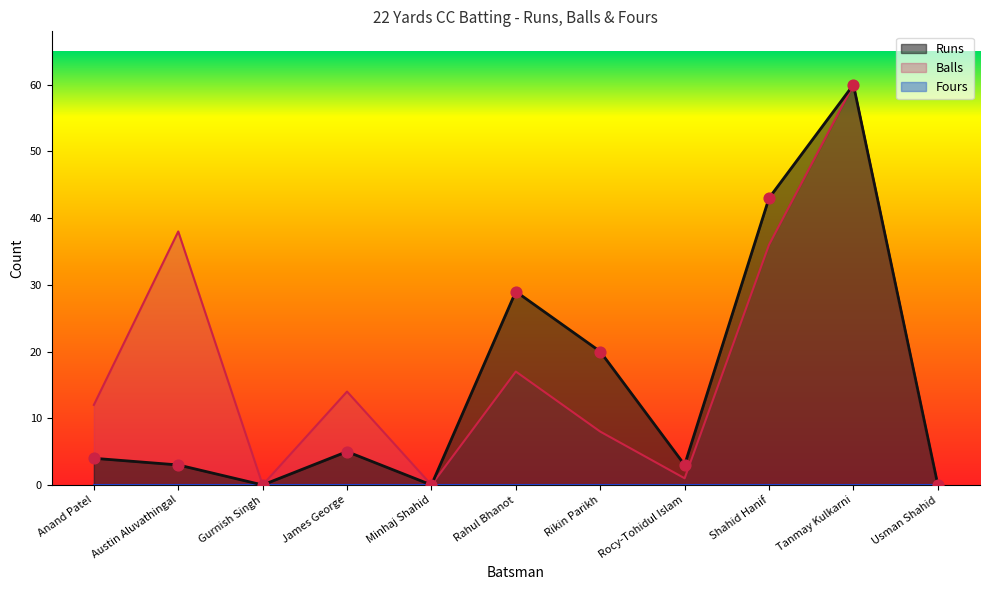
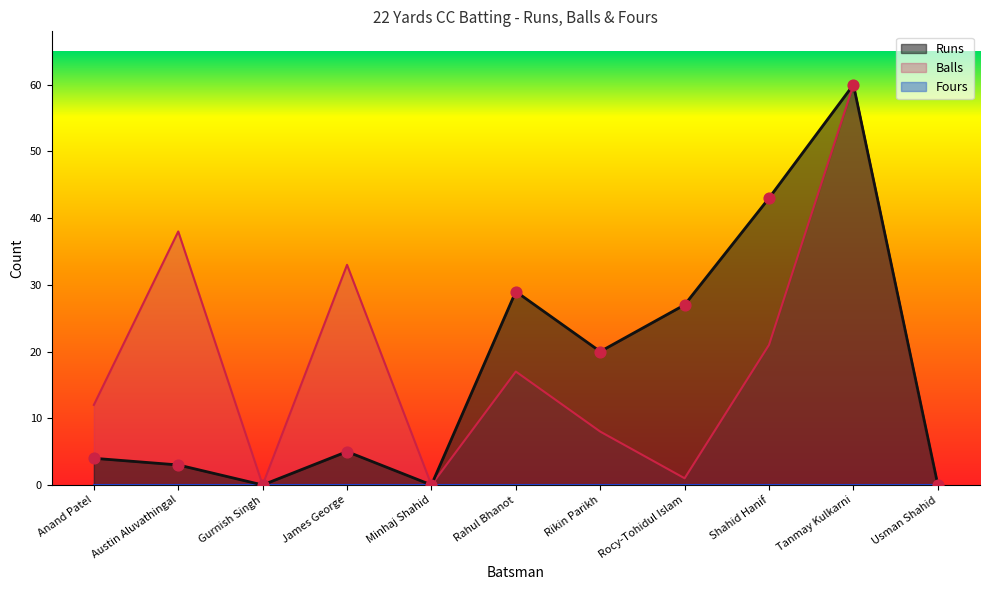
  {
    "Runs": {
      "Anand Patel": 4,
      "Austin Aluvathingal": 3,
      "James George": 5,
      "Rahul Bhanot": 29,
      "Rikin Parikh": 20,
-     "Rocy-Tohidul Islam": 3,
+     "Rocy-Tohidul Islam": 27,
      "Shahid Hanif": 43
    },
    "Balls": {
      "Anand Patel": 12,
      "Austin Aluvathingal": 38,
-     "James George": 14,
+     "James George": 33,
      "Rahul Bhanot": 17,
      "Rikin Parikh": 8,
      "Rocy-Tohidul Islam": 1,
-     "Shahid Hanif": 36
+     "Shahid Hanif": 21
    },
    "Fours": {
      "Anand Patel": 0,
      "Austin Aluvathingal": 0,
      "James George": 0,
      "Rahul Bhanot": 0,
      "Rikin Parikh": 0,
      "Rocy-Tohidul Islam": 0,
      "Shahid Hanif": 0,
      "Tanmay Kulkarni": 0
    }
  }
